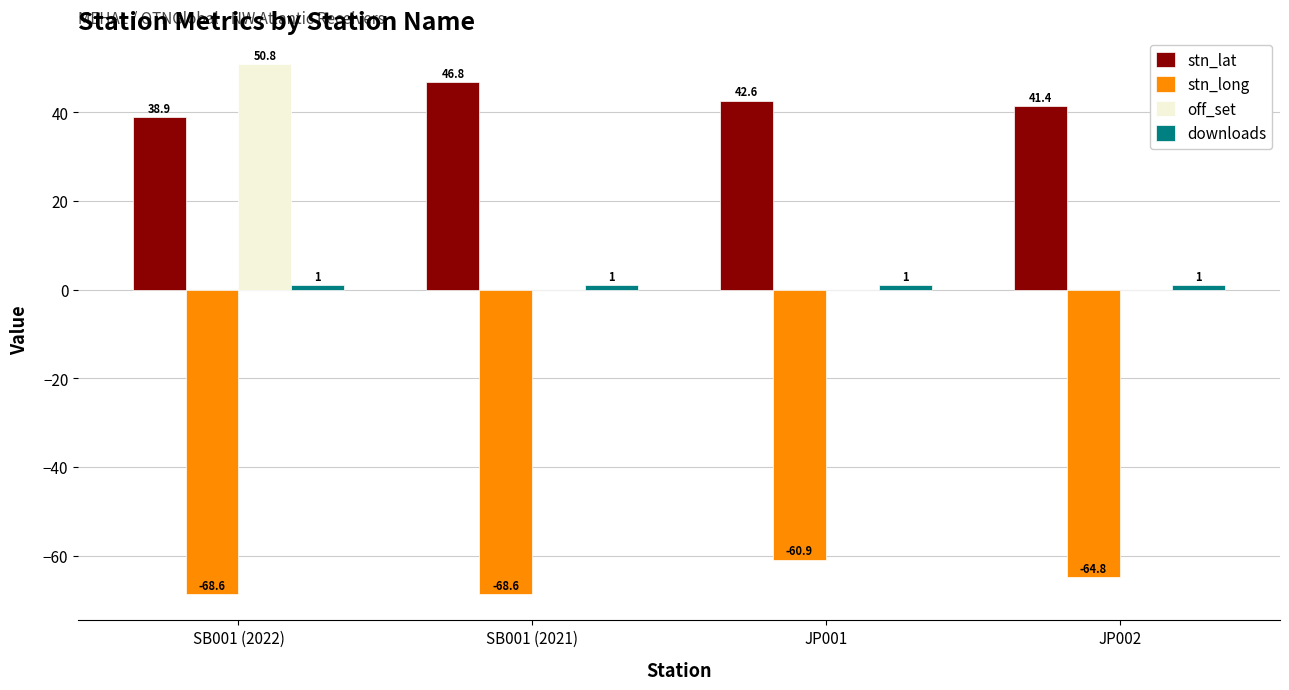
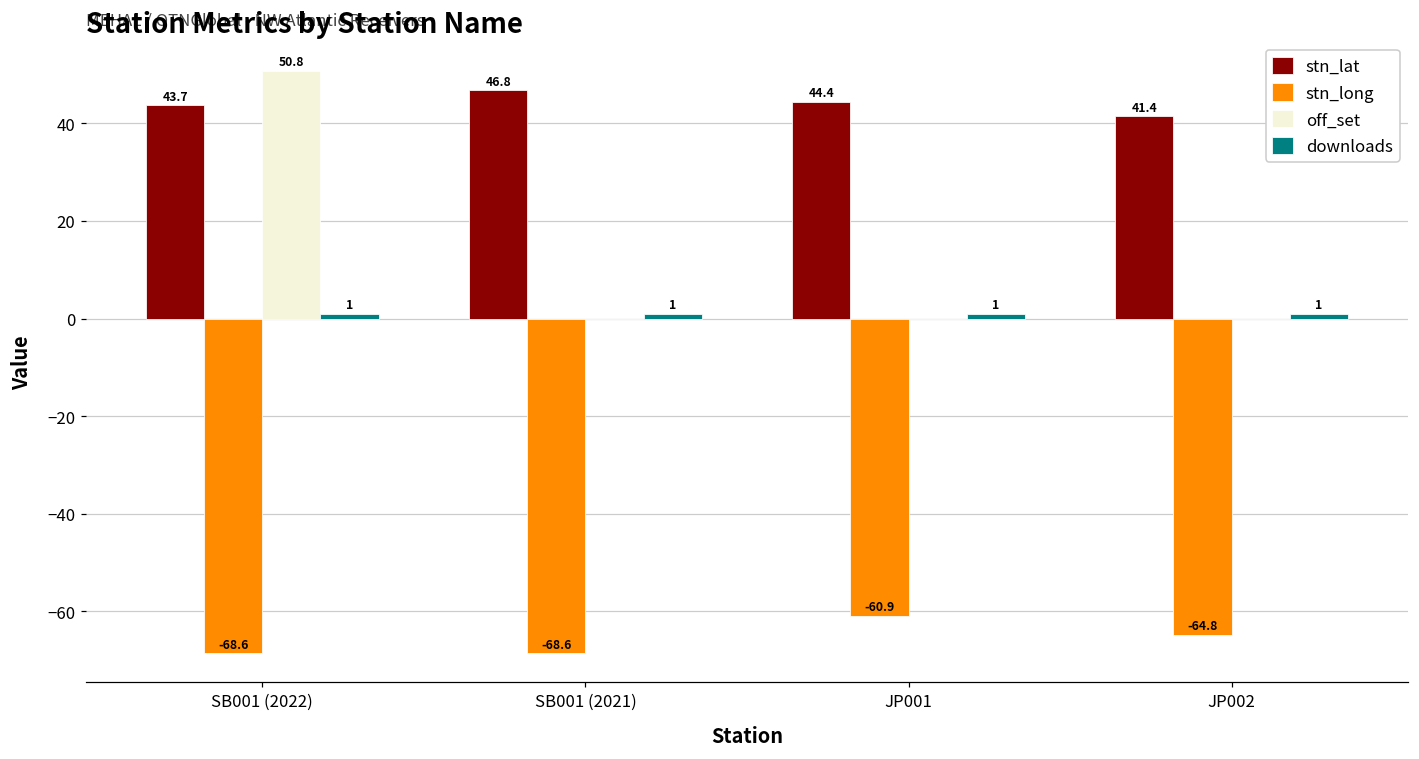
  {
    "stn_lat": {
-     "SB001 (2022)": 38.9,
+     "SB001 (2022)": 43.7,
      "SB001 (2021)": 46.8,
-     "JP001": 42.6,
+     "JP001": 44.4,
      "JP002": 41.4
    },
    "stn_long": {
      "SB001 (2022)": -68.6,
      "SB001 (2021)": -68.6,
      "JP001": -60.9,
      "JP002": -64.8
    },
    "off_set": {
      "SB001 (2022)": 50.8
    },
    "downloads": {
      "SB001 (2022)": 1,
      "SB001 (2021)": 1,
      "JP001": 1,
      "JP002": 1
    }
  }
